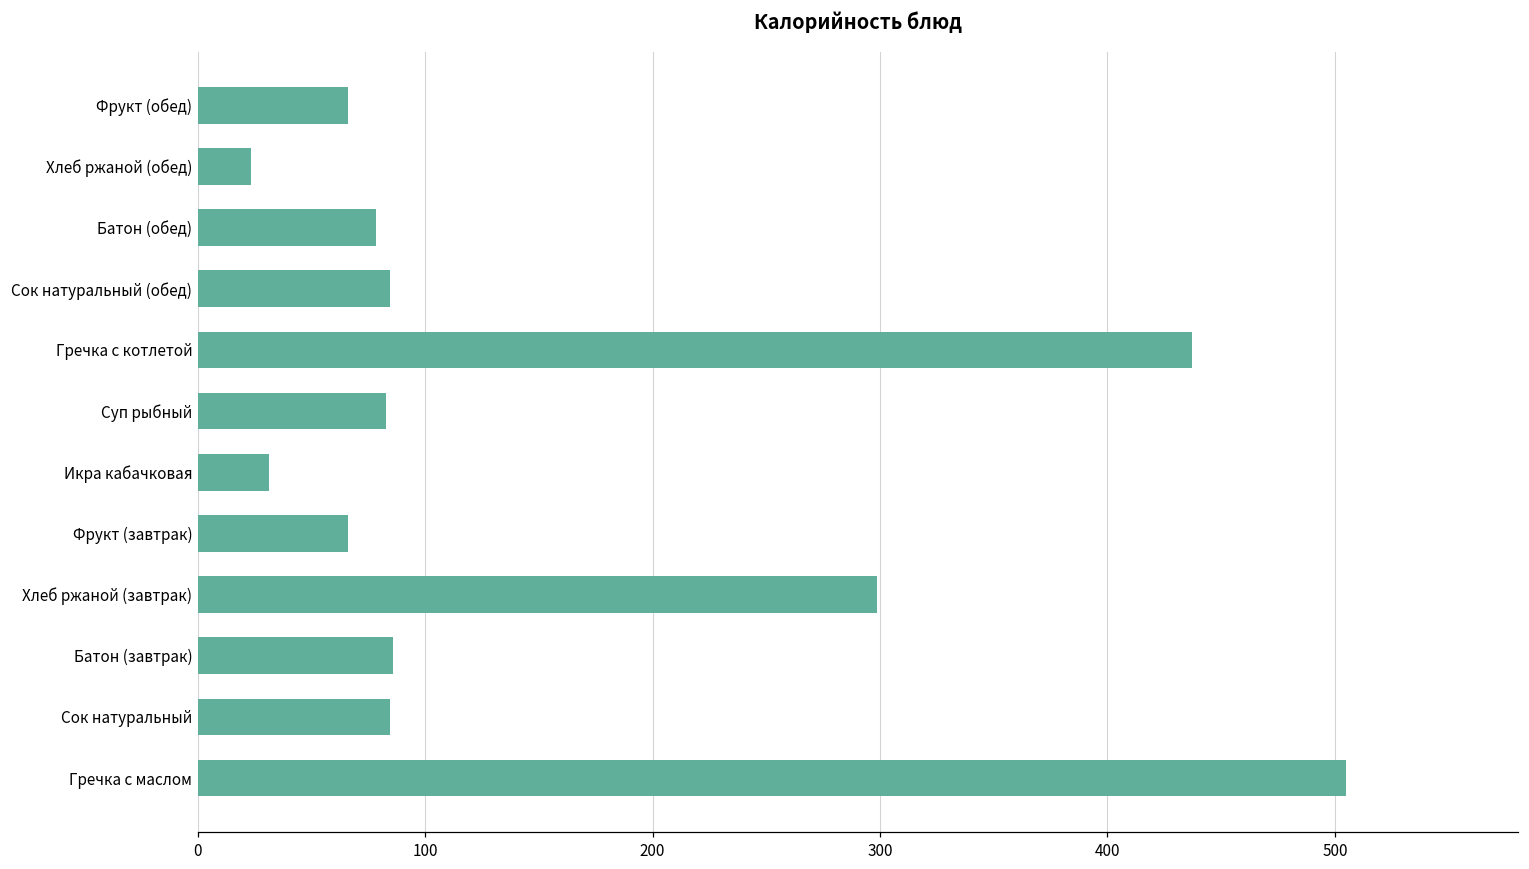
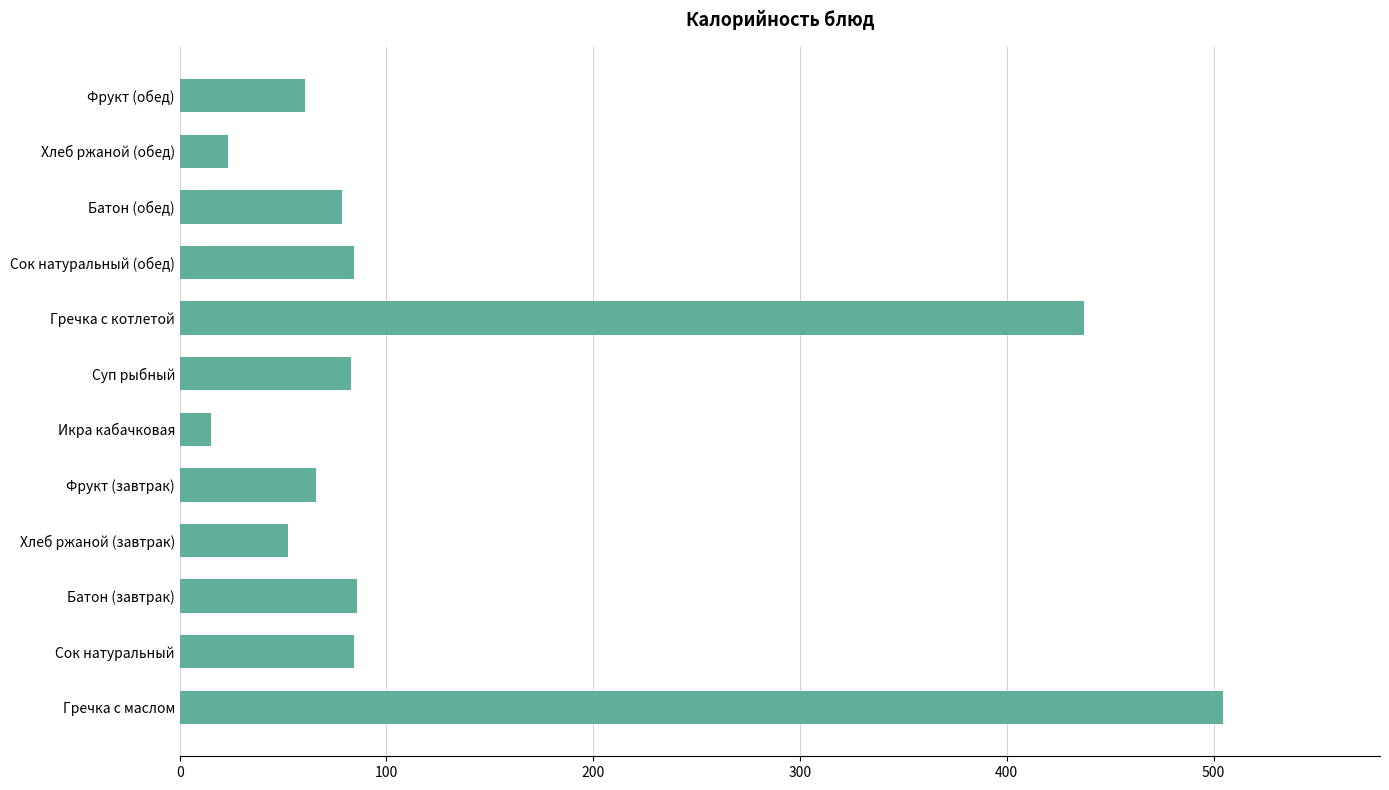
  {
-   "Фрукт (обед)": 66,
+   "Фрукт (обед)": 61,
    "Хлеб ржаной (обед)": 24,
    "Батон (обед)": 79,
    "Сок натуральный (обед)": 84,
    "Гречка с котлетой": 437,
    "Суп рыбный": 83,
-   "Икра кабачковая": 32,
+   "Икра кабачковая": 15,
    "Фрукт (завтрак)": 66,
-   "Хлеб ржаной (завтрак)": 299,
+   "Хлеб ржаной (завтрак)": 52,
    "Батон (завтрак)": 86,
    "Сок натуральный": 84,
    "Гречка с маслом": 505
  }
